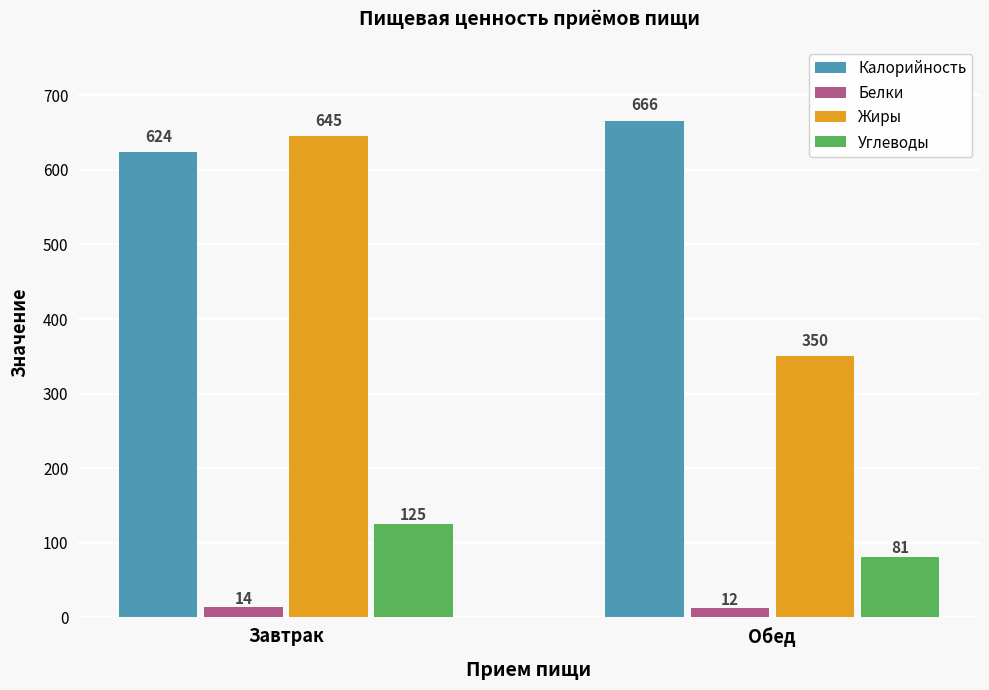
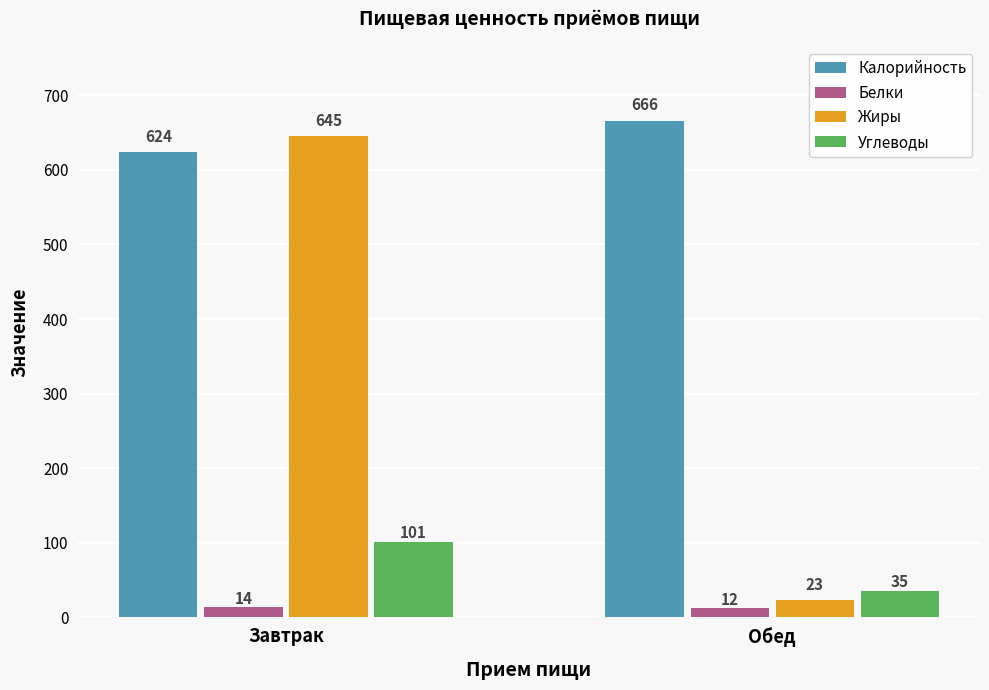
  {
    "Калорийность": {
      "Завтрак": 624,
      "Обед": 666
    },
    "Белки": {
      "Завтрак": 14,
      "Обед": 12
    },
    "Жиры": {
      "Завтрак": 645,
-     "Обед": 350
+     "Обед": 23
    },
    "Углеводы": {
-     "Завтрак": 125,
-     "Обед": 81
+     "Завтрак": 101,
+     "Обед": 35
    }
  }
